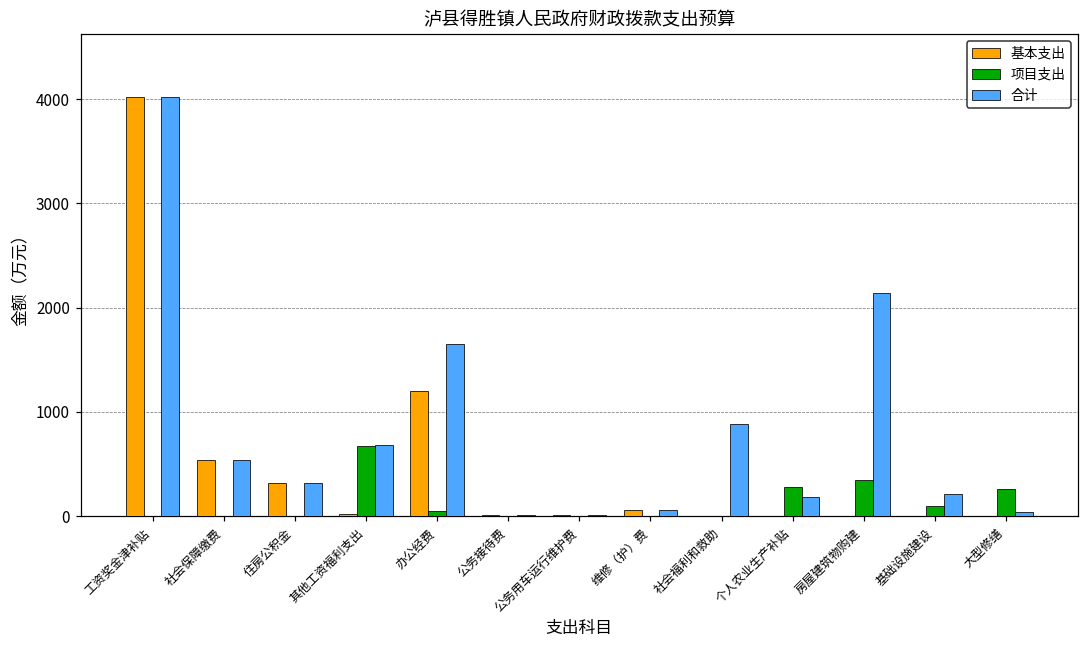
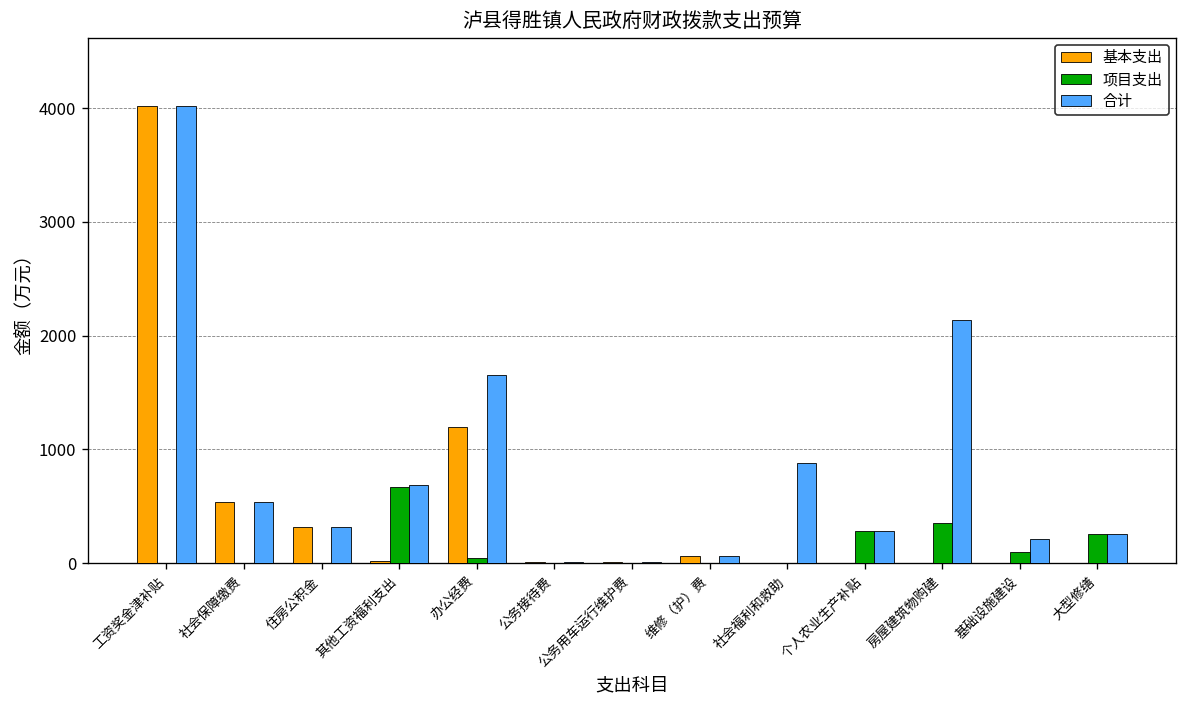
  {
    "基本支出": {
      "工资奖金津补贴": 4000,
      "社会保障缴费": 500,
      "住房公积金": 300,
      "办公经费": 1200,
      "维修（护）费": 100,
      "个人农业生产补贴": 0,
      "房屋建筑物购建": 0,
      "基础设施建设": 0,
      "大型修缮": 0
    },
    "项目支出": {
      "工资奖金津补贴": 0,
      "社会保障缴费": 0,
      "住房公积金": 0,
      "其他工资福利支出": 700,
      "办公经费": 0,
      "公务接待费": 0,
      "公务用车运行维护费": 0,
      "维修（护）费": 0,
      "社会福利和救助": 0,
      "个人农业生产补贴": 300,
      "房屋建筑物购建": 400,
      "基础设施建设": 100,
      "大型修缮": 300
    },
    "合计": {
      "工资奖金津补贴": 4000,
      "社会保障缴费": 500,
      "住房公积金": 300,
      "其他工资福利支出": 700,
      "办公经费": 1700,
      "维修（护）费": 100,
      "社会福利和救助": 900,
-     "个人农业生产补贴": 200,
+     "个人农业生产补贴": 300,
      "房屋建筑物购建": 2100,
      "基础设施建设": 200,
-     "大型修缮": 0
+     "大型修缮": 300
    }
  }
